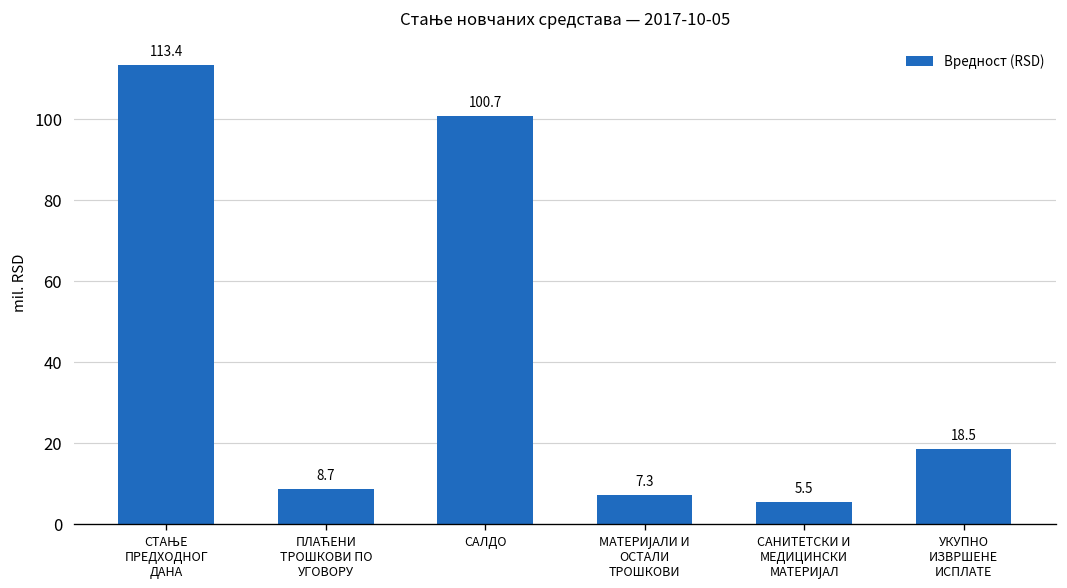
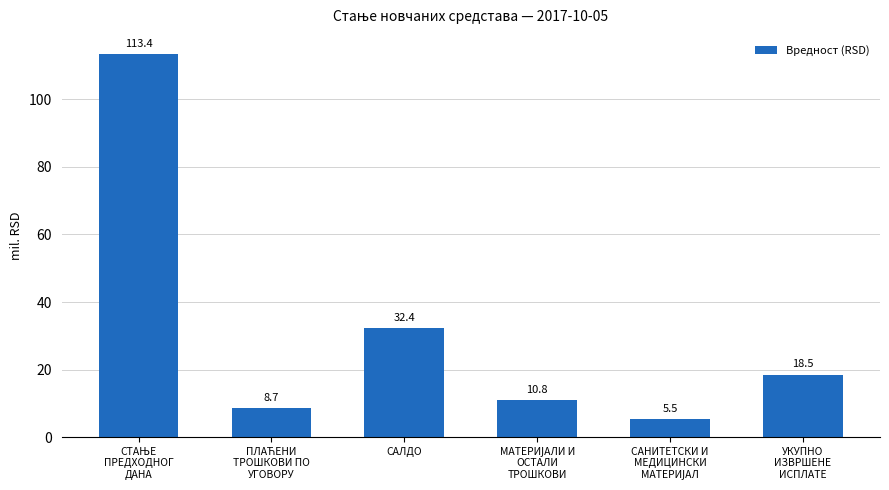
  {
    "СТАЊЕ ПРЕДХОДНОГ ДАНА": 113.4,
    "ПЛАЋЕНИ ТРОШКОВИ ПО УГОВОРУ": 8.7,
-   "САЛДО": 100.7,
-   "МАТЕРИЈАЛИ И ОСТАЛИ ТРОШКОВИ": 7.3,
+   "САЛДО": 32.4,
+   "МАТЕРИЈАЛИ И ОСТАЛИ ТРОШКОВИ": 10.8,
    "САНИТЕТСКИ И МЕДИЦИНСКИ МАТЕРИЈАЛ": 5.5,
    "УКУПНО ИЗВРШЕНЕ ИСПЛАТЕ": 18.5
  }
